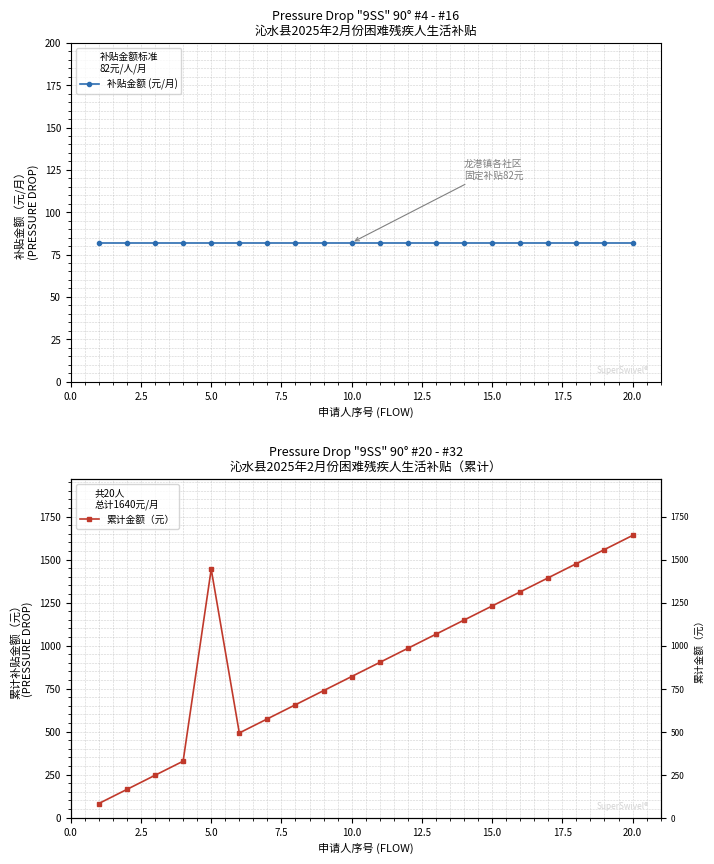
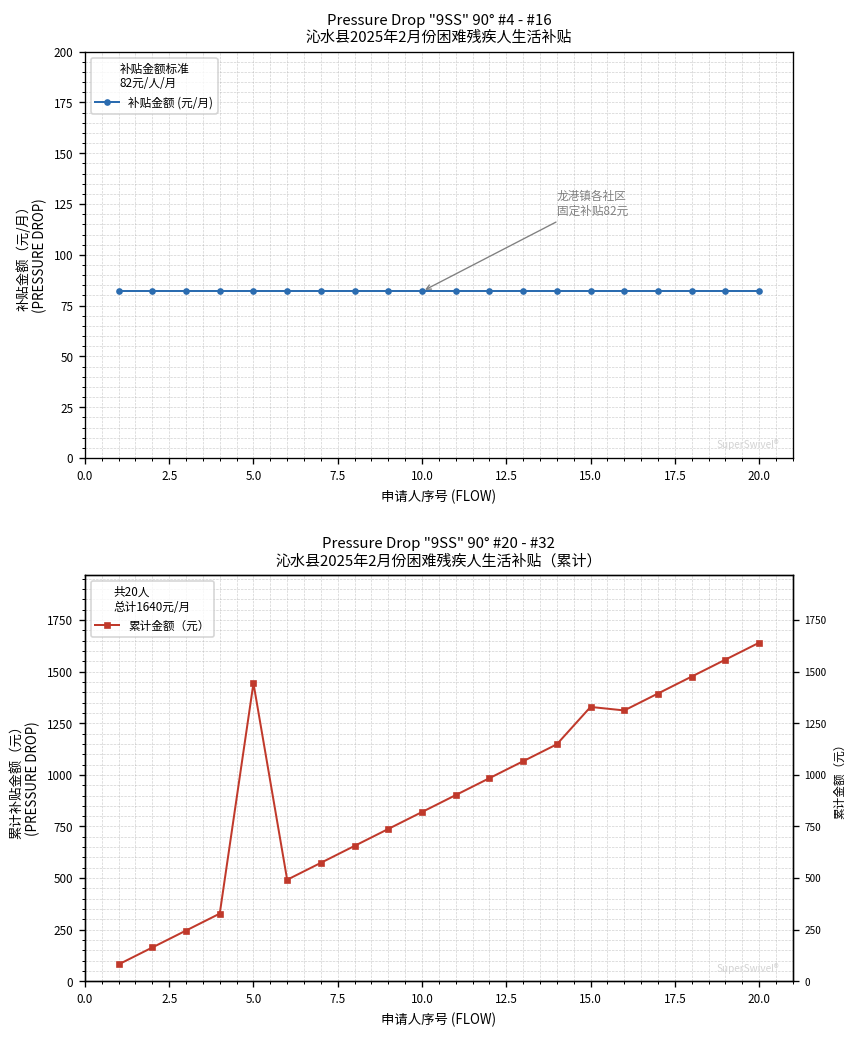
  {
    "Pressure Drop \"9SS\" 90° #4 - #16 沁水县2025年2月份困难残疾人生活补贴": {
      "5.0": 82,
      "10.0": 82,
      "15.0": 82,
      "20.0": 82
    },
    "Pressure Drop \"9SS\" 90° #20 - #32 沁水县2025年2月份困难残疾人生活补贴（累计）": {
      "5.0": 1440,
      "10.0": 820,
-     "15.0": 1230,
+     "15.0": 1330,
      "20.0": 1640
    }
  }
